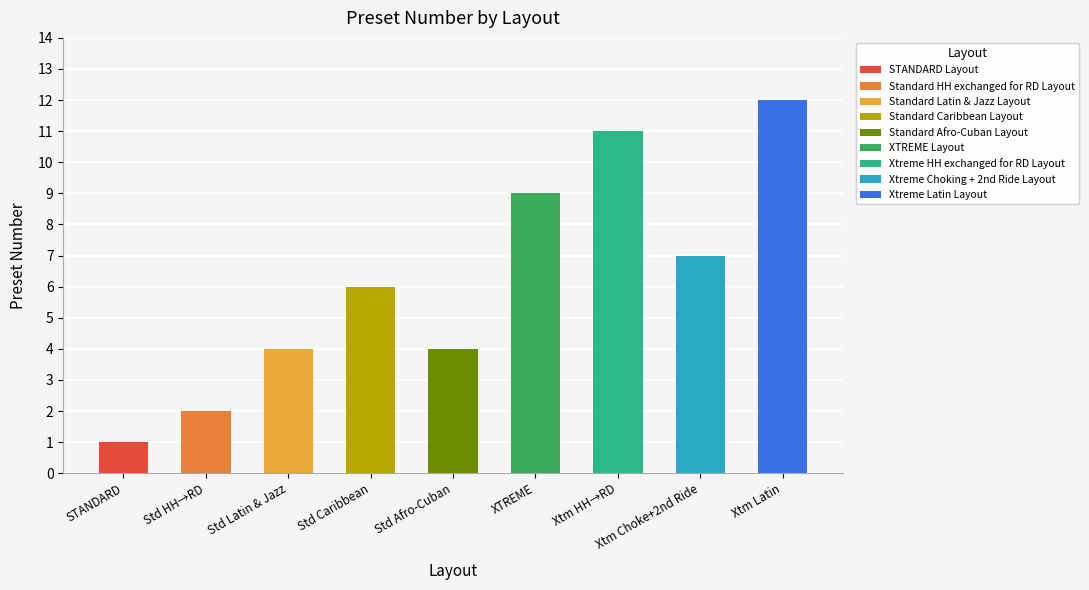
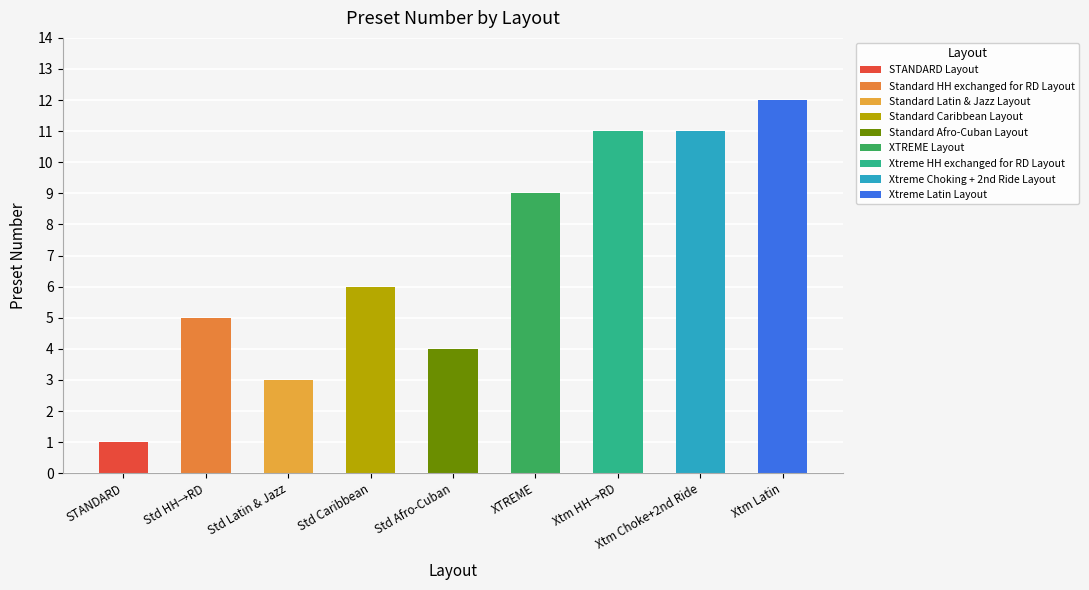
  {
    "STANDARD": 1,
-   "Std HH→RD": 2,
-   "Std Latin & Jazz": 4,
+   "Std HH→RD": 5,
+   "Std Latin & Jazz": 3,
    "Std Caribbean": 6,
    "Std Afro-Cuban": 4,
    "XTREME": 9,
    "Xtm HH→RD": 11,
-   "Xtm Choke+2nd Ride": 7,
+   "Xtm Choke+2nd Ride": 11,
    "Xtm Latin": 12
  }
